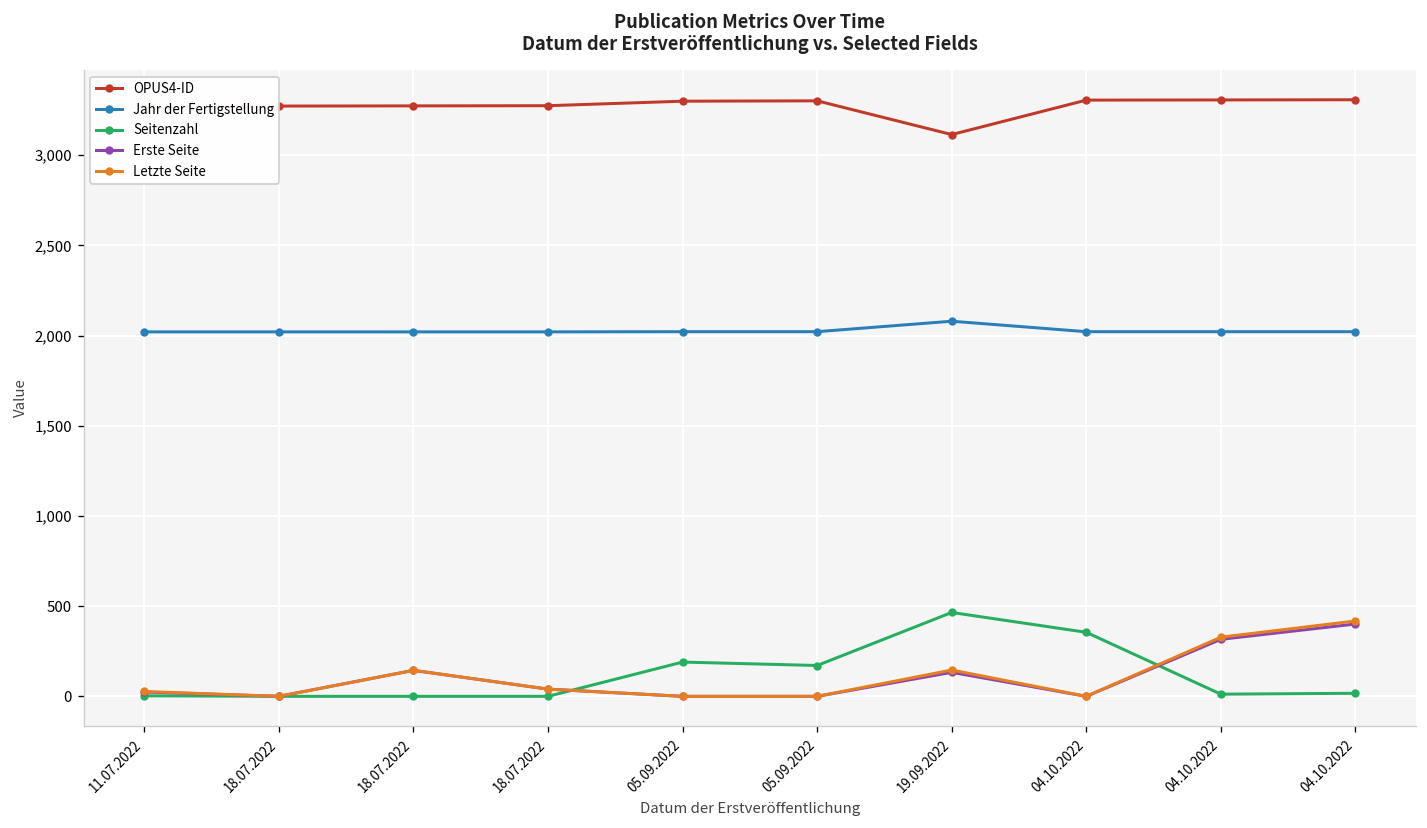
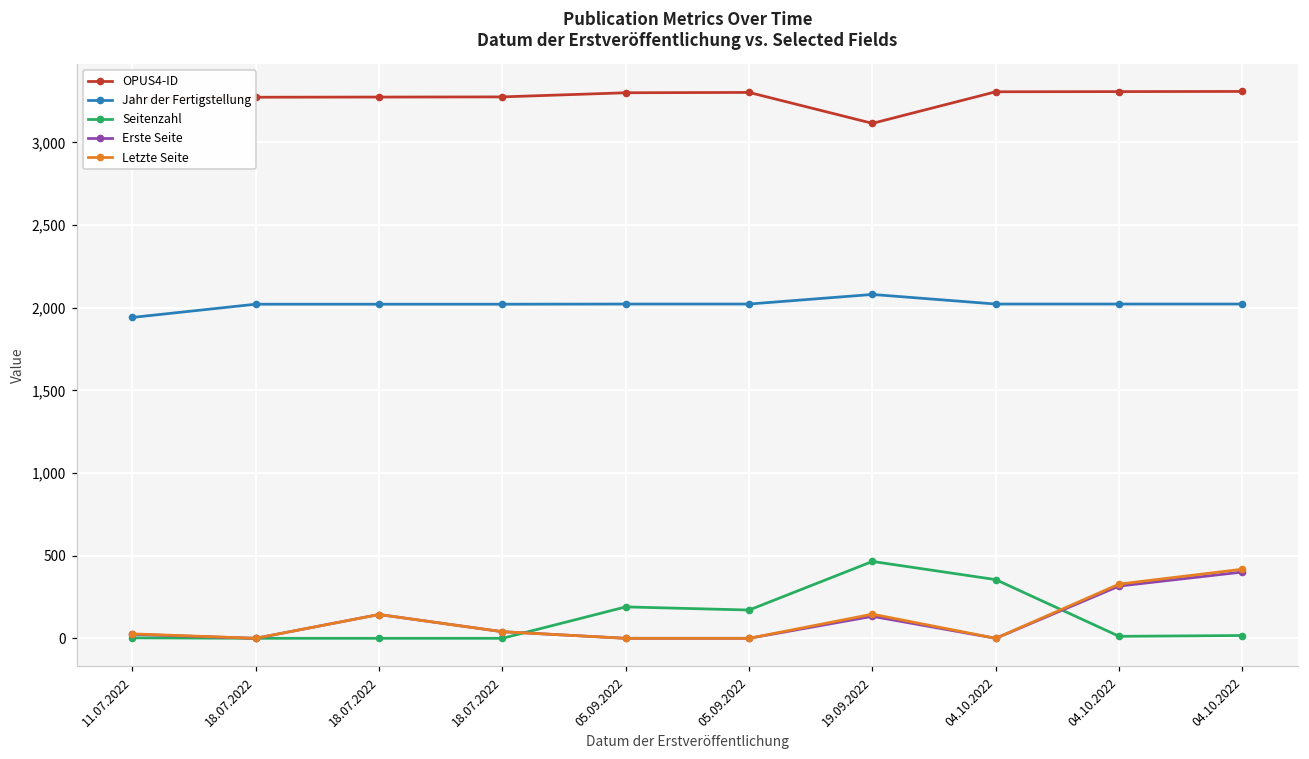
  {
    "OPUS4-ID": {
      "19.09.2022": "3,120"
    },
    "Jahr der Fertigstellung": {
-     "11.07.2022": "2,020",
+     "11.07.2022": "1,940",
      "19.09.2022": "2,080"
    },
    "Seitenzahl": {
      "11.07.2022": "0",
      "19.09.2022": "470"
    }
  }
